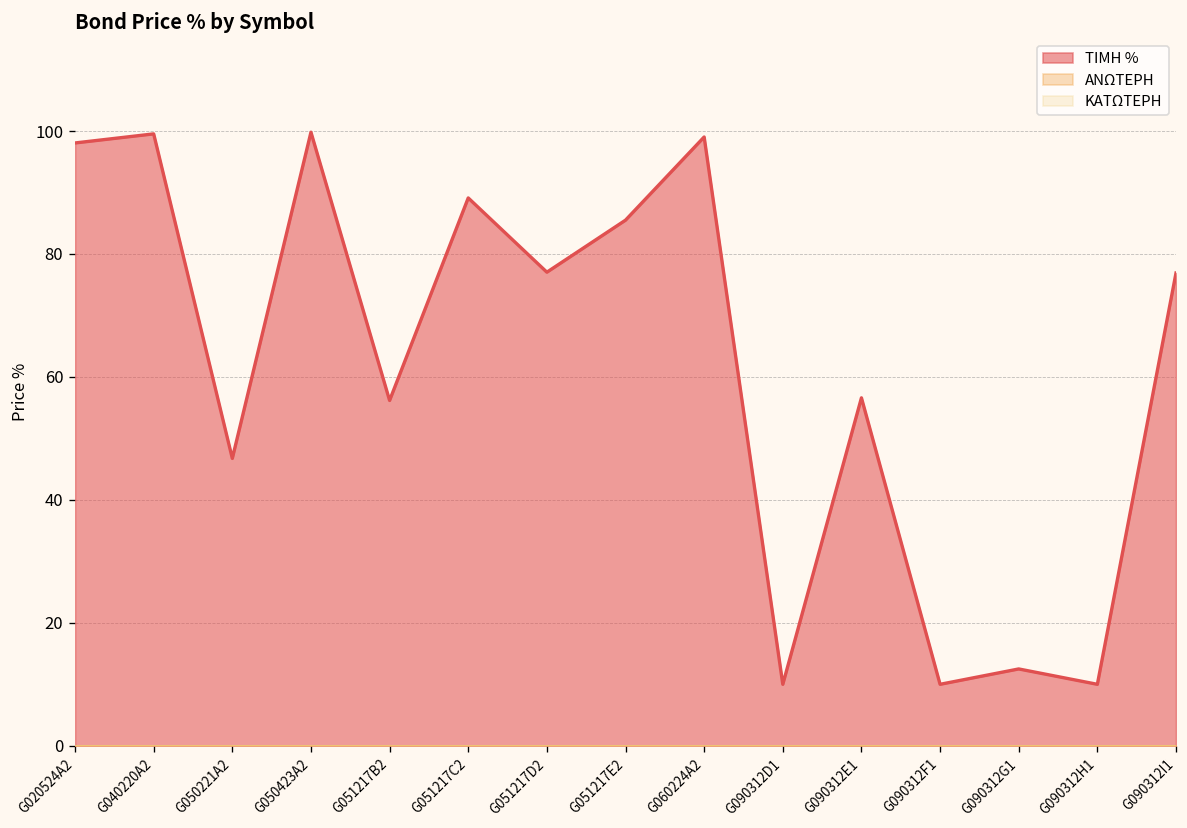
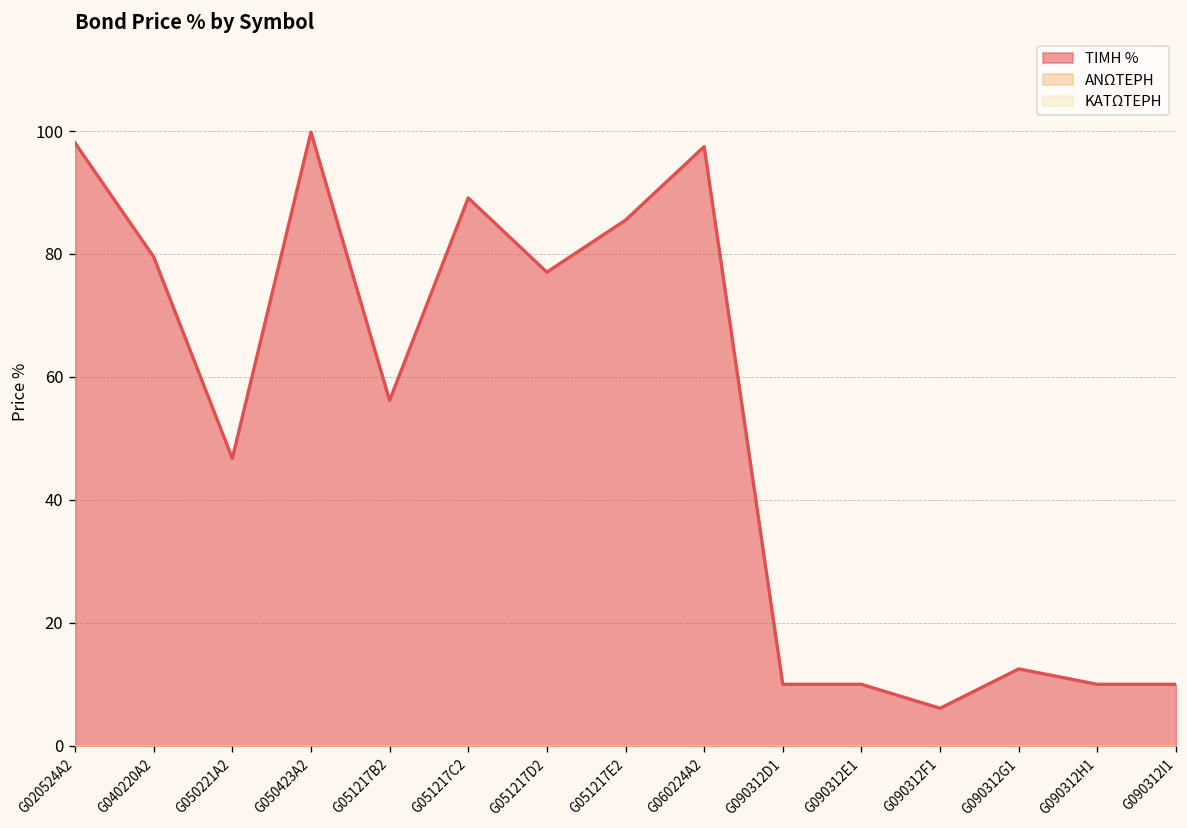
  {
    "ΤΙΜΗ %": {
      "G020524A2": 98,
-     "G040220A2": 100,
+     "G040220A2": 80,
      "G050221A2": 47,
      "G050423A2": 100,
      "G051217B2": 56,
      "G051217C2": 89,
      "G051217D2": 77,
      "G051217E2": 86,
-     "G060224A2": 99,
+     "G060224A2": 97,
      "G090312D1": 10,
-     "G090312E1": 57,
-     "G090312F1": 10,
+     "G090312E1": 10,
+     "G090312F1": 6,
      "G090312G1": 13,
      "G090312H1": 10,
-     "G090312I1": 77
+     "G090312I1": 10
    },
    "ΚΑΤΩΤΕΡΗ": {
      "G020524A2": 0,
      "G040220A2": 0,
      "G050221A2": 0,
      "G050423A2": 0,
      "G051217B2": 0,
      "G051217C2": 0,
      "G051217D2": 0,
      "G051217E2": 0,
      "G060224A2": 0,
      "G090312D1": 0,
      "G090312E1": 0,
      "G090312F1": 0,
      "G090312G1": 0,
      "G090312H1": 0,
      "G090312I1": 0
    }
  }
